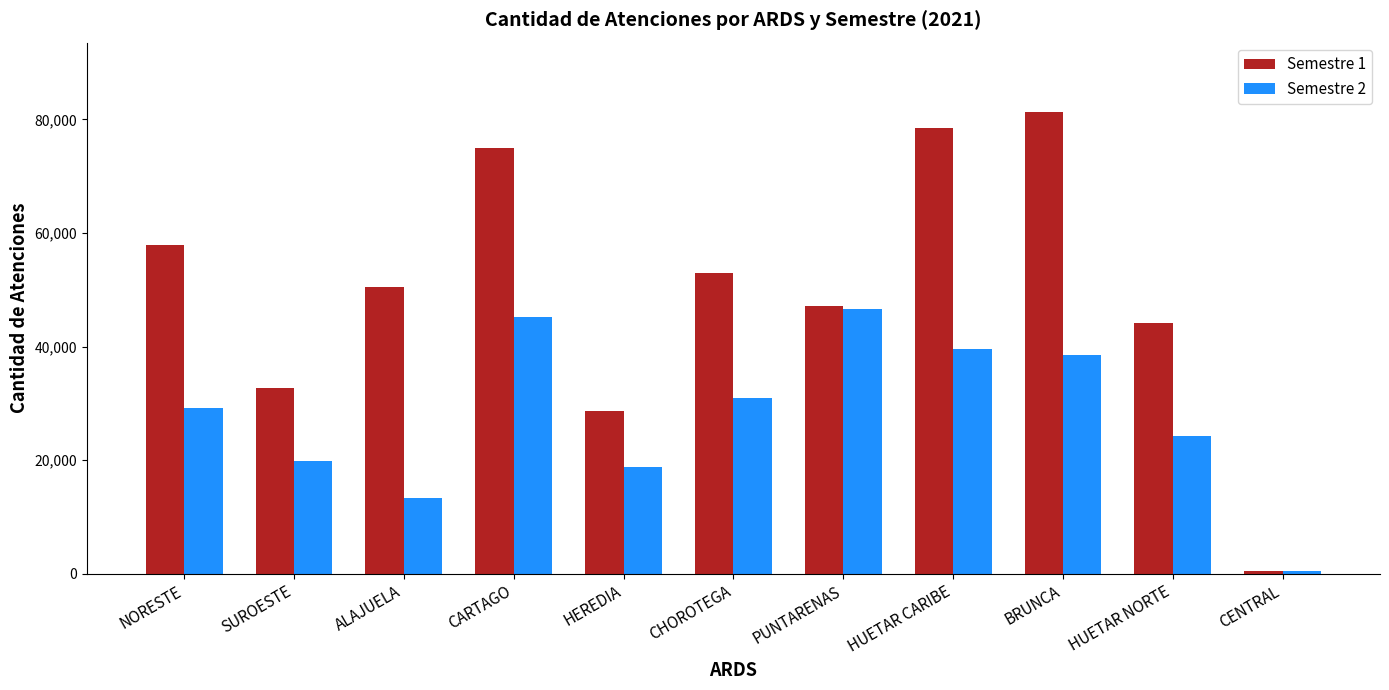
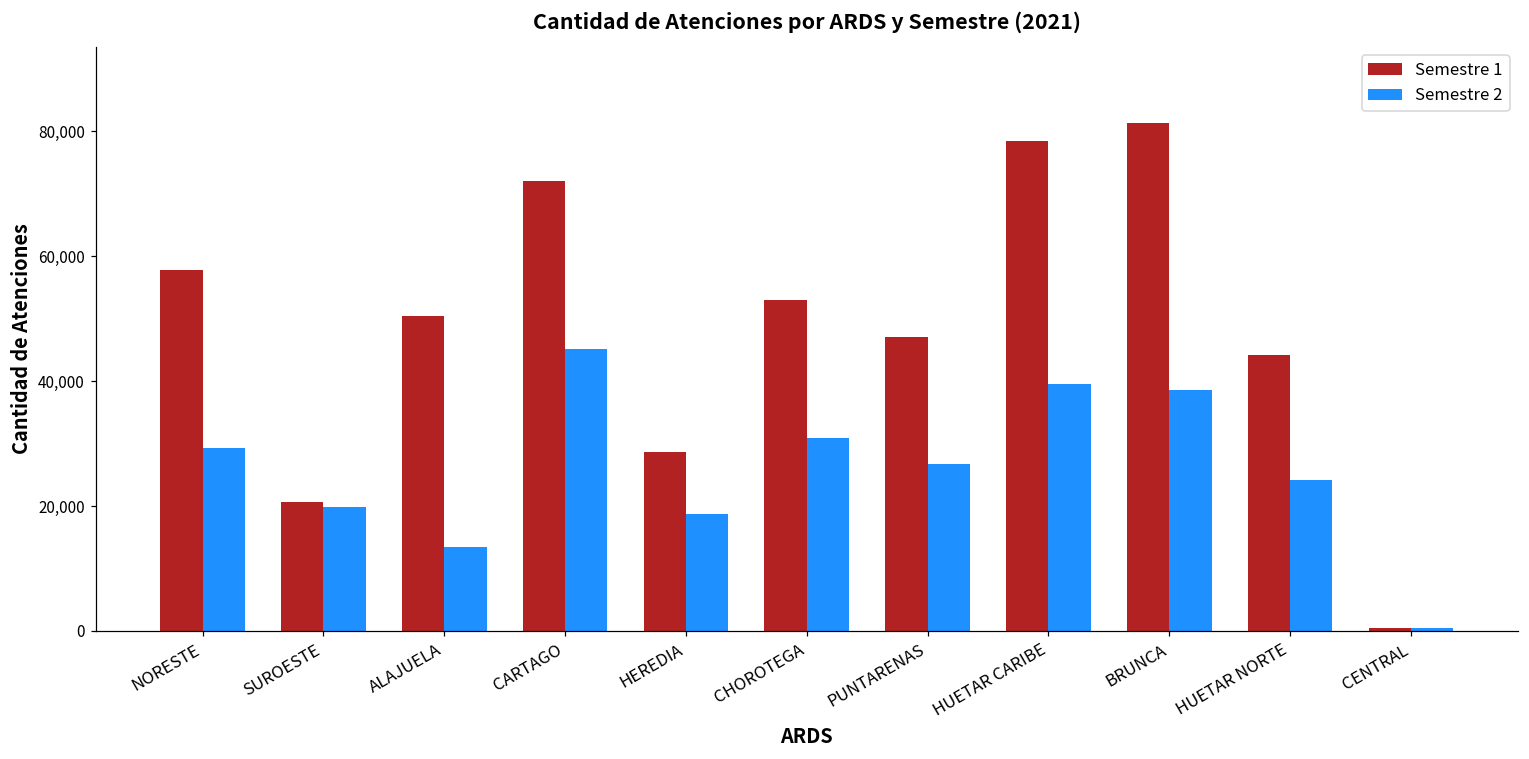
  {
    "Semestre 1": {
      "NORESTE": "58,000",
-     "SUROESTE": "33,000",
+     "SUROESTE": "21,000",
      "ALAJUELA": "50,000",
-     "CARTAGO": "75,000",
+     "CARTAGO": "72,000",
      "HEREDIA": "29,000",
      "CHOROTEGA": "53,000",
      "PUNTARENAS": "47,000",
      "HUETAR CARIBE": "79,000",
      "BRUNCA": "81,000",
      "HUETAR NORTE": "44,000"
    },
    "Semestre 2": {
      "NORESTE": "29,000",
      "SUROESTE": "20,000",
      "ALAJUELA": "13,000",
      "CARTAGO": "45,000",
      "HEREDIA": "19,000",
      "CHOROTEGA": "31,000",
-     "PUNTARENAS": "47,000",
+     "PUNTARENAS": "27,000",
      "HUETAR CARIBE": "40,000",
      "BRUNCA": "39,000",
      "HUETAR NORTE": "24,000",
      "CENTRAL": "0"
    }
  }
